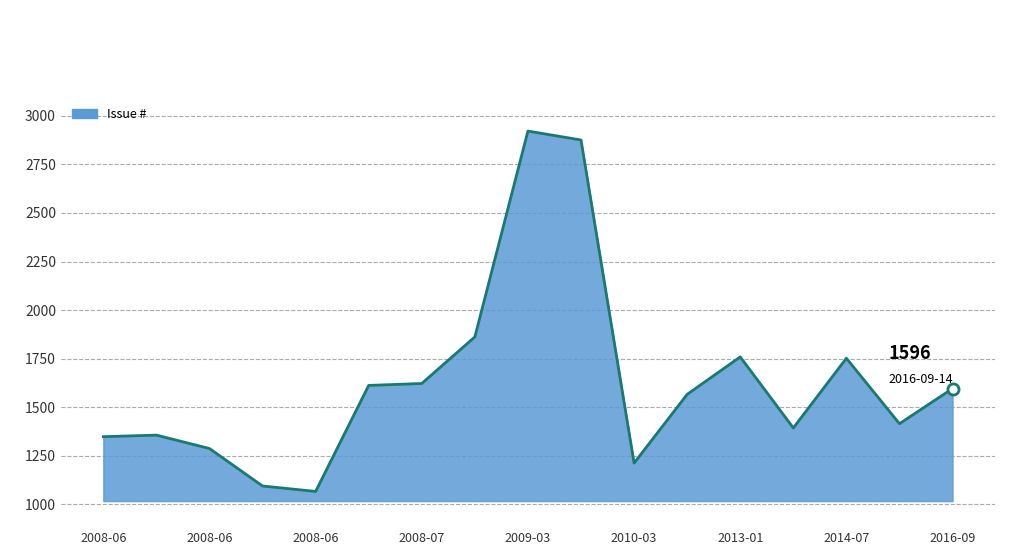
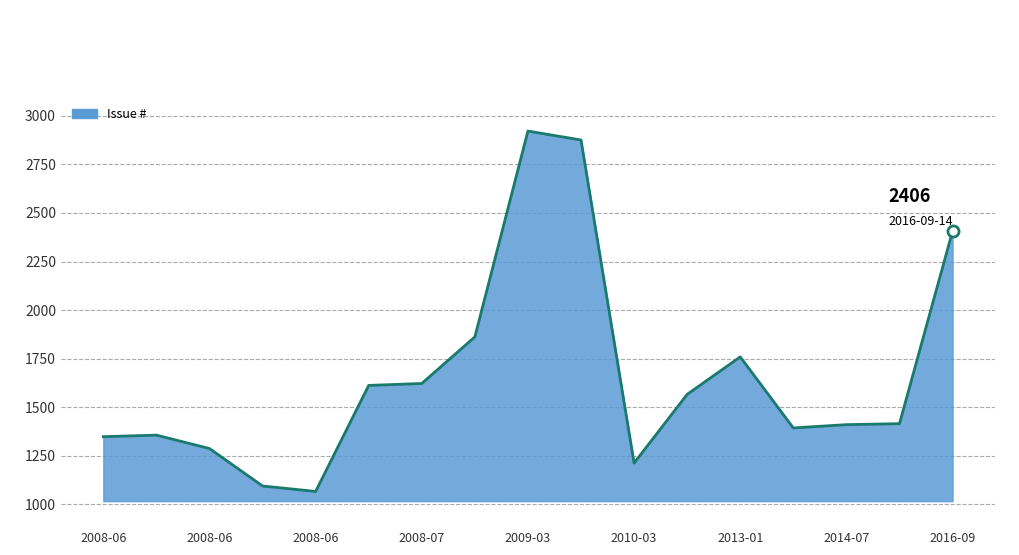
  {
    "Issue #": {
-     "2014-07": 1750,
-     "2016-09": 1596
+     "2014-07": 1410,
+     "2016-09": 2406
    }
  }
